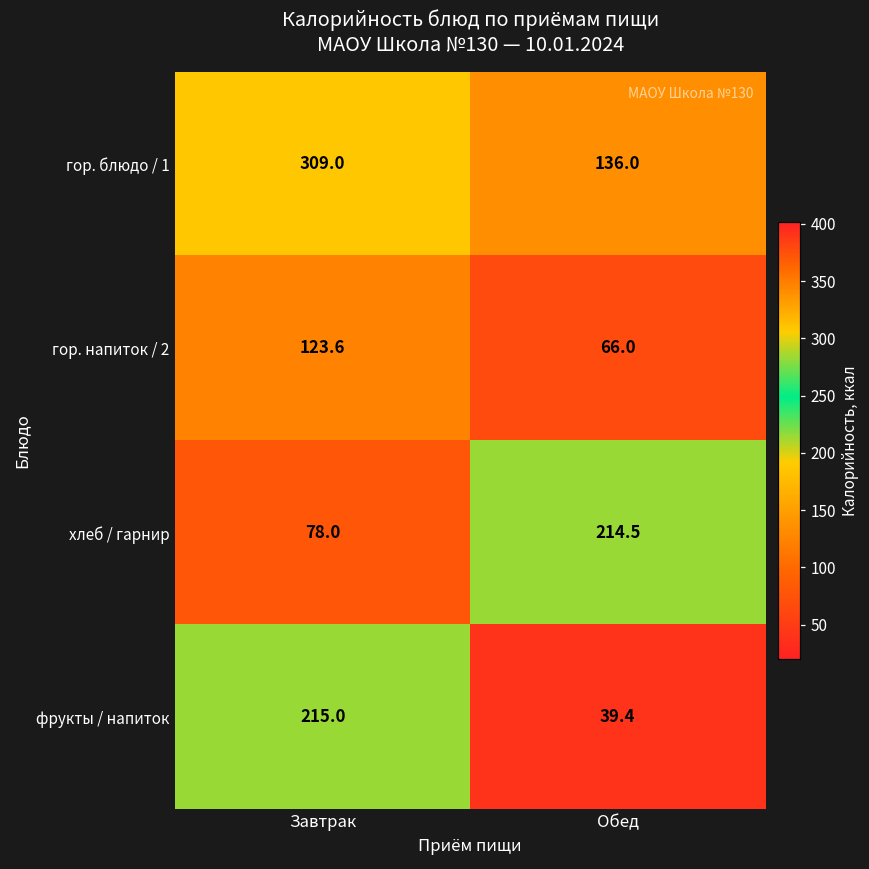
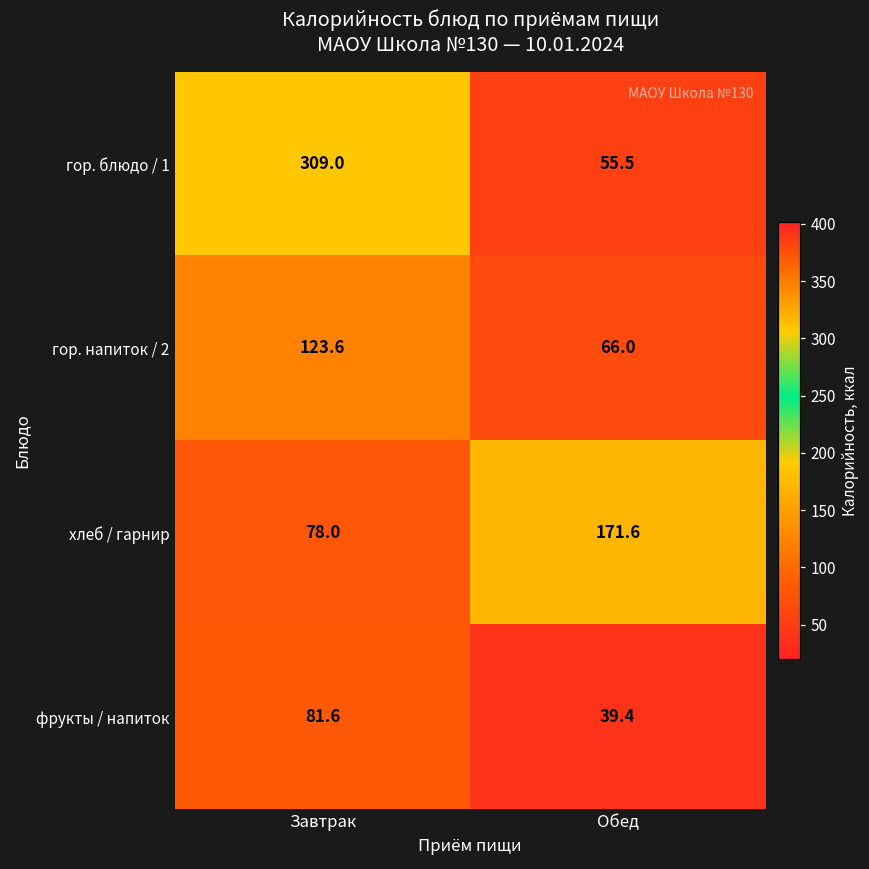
  {
    "гор. блюдо / 1": {
      "Завтрак": 309.0,
-     "Обед": 136.0
+     "Обед": 55.5
    },
    "гор. напиток / 2": {
      "Завтрак": 123.6,
      "Обед": 66.0
    },
    "хлеб / гарнир": {
      "Завтрак": 78.0,
-     "Обед": 214.5
+     "Обед": 171.6
    },
    "фрукты / напиток": {
-     "Завтрак": 215.0,
+     "Завтрак": 81.6,
      "Обед": 39.4
    }
  }
